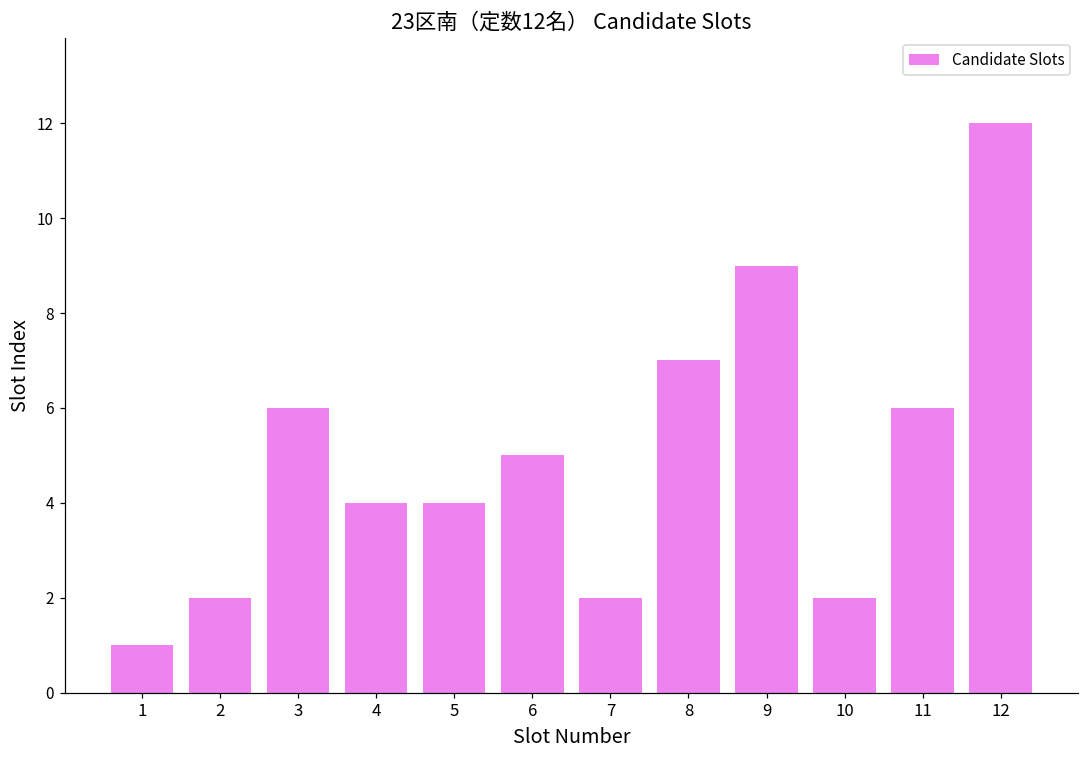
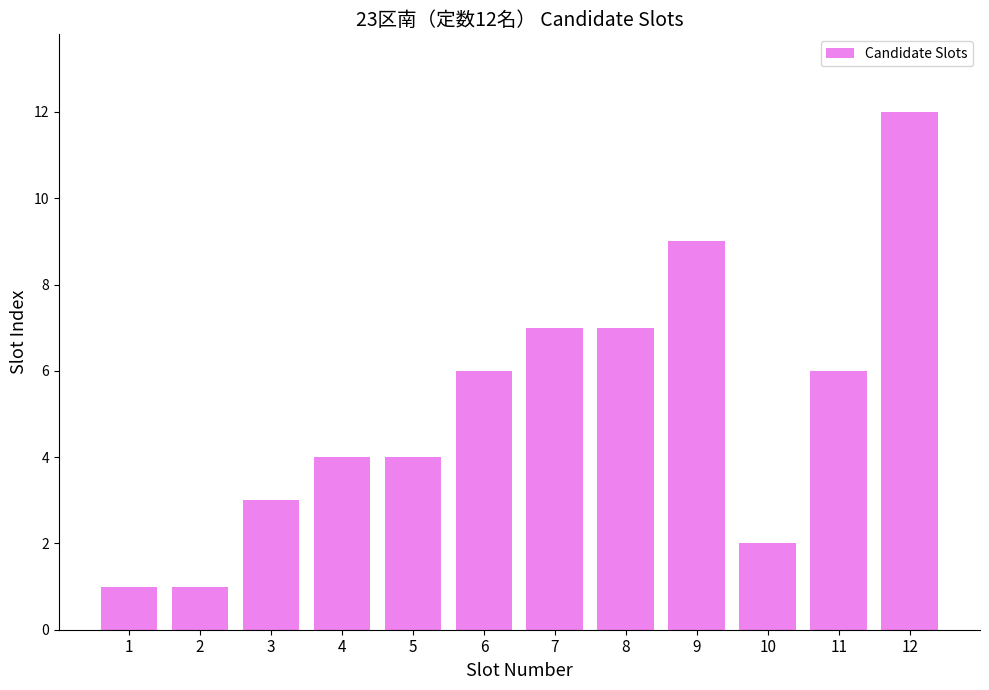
  {
    "1": 1,
-   "2": 2,
-   "3": 6,
+   "2": 1,
+   "3": 3,
    "4": 4,
    "5": 4,
-   "6": 5,
-   "7": 2,
+   "6": 6,
+   "7": 7,
    "8": 7,
    "9": 9,
    "10": 2,
    "11": 6,
    "12": 12
  }
